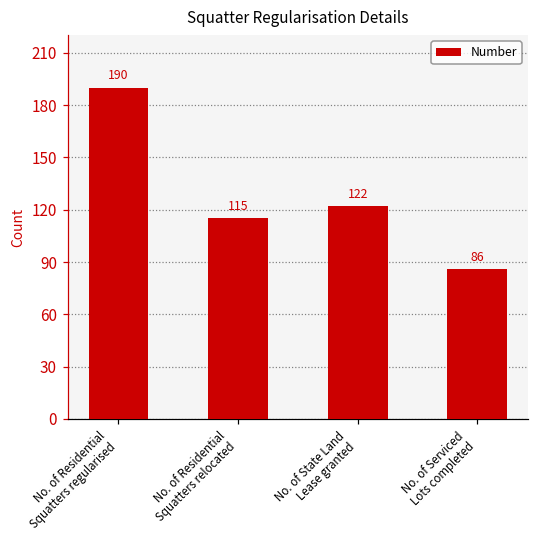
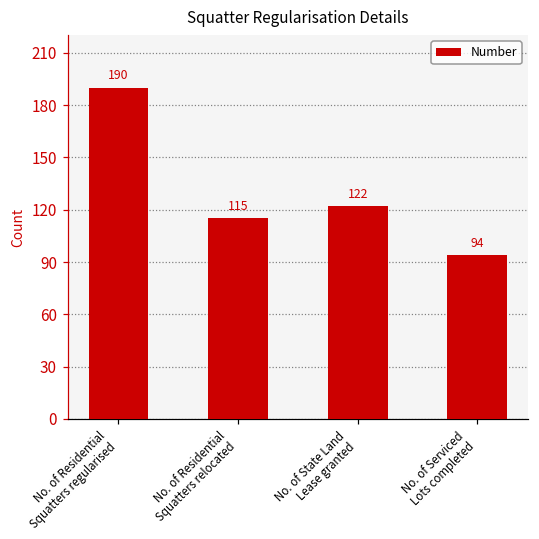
  {
    "No. of Residential Squatters regularised": 190,
    "No. of Residential Squatters relocated": 115,
    "No. of State Land Lease granted": 122,
-   "No. of Serviced Lots completed": 86
+   "No. of Serviced Lots completed": 94
  }
